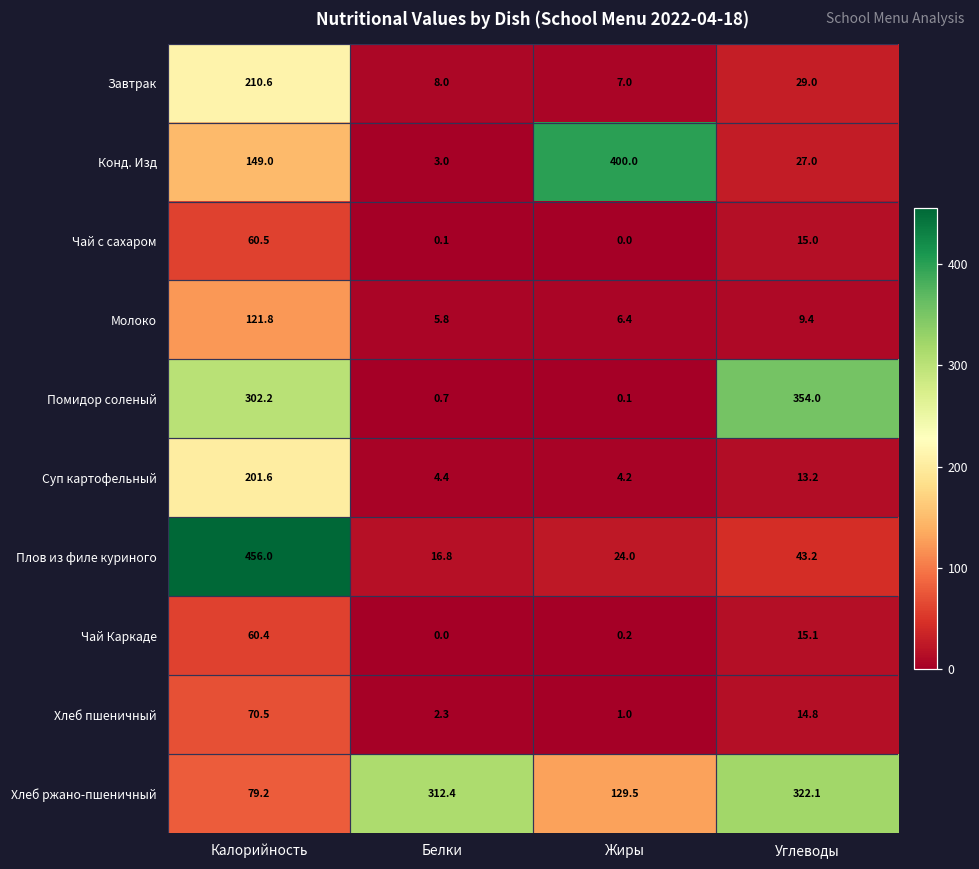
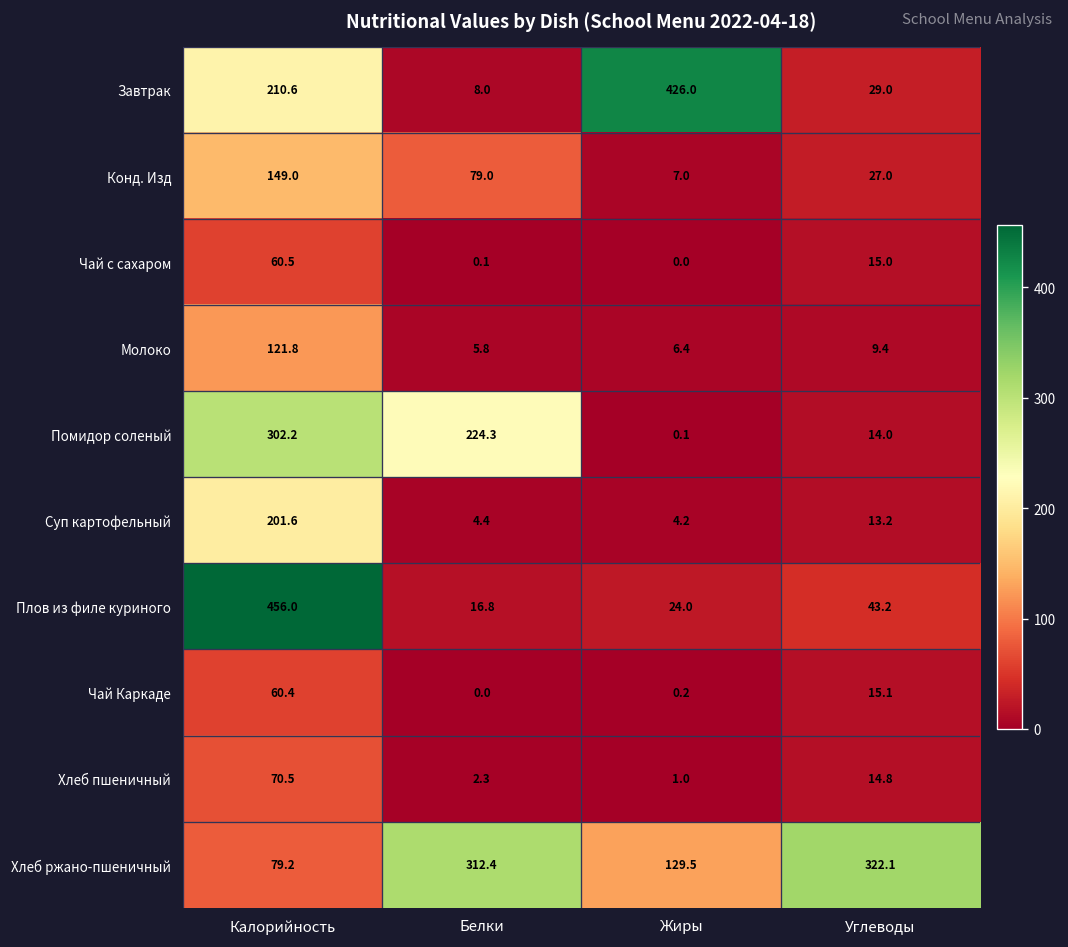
  {
    "Завтрак": {
      "Калорийность": 210.6,
      "Белки": 8.0,
-     "Жиры": 7.0,
+     "Жиры": 426.0,
      "Углеводы": 29.0
    },
    "Конд. Изд": {
      "Калорийность": 149.0,
-     "Белки": 3.0,
-     "Жиры": 400.0,
+     "Белки": 79.0,
+     "Жиры": 7.0,
      "Углеводы": 27.0
    },
    "Чай с сахаром": {
      "Калорийность": 60.5,
      "Белки": 0.1,
      "Жиры": 0.0,
      "Углеводы": 15.0
    },
    "Молоко": {
      "Калорийность": 121.8,
      "Белки": 5.8,
      "Жиры": 6.4,
      "Углеводы": 9.4
    },
    "Помидор соленый": {
      "Калорийность": 302.2,
-     "Белки": 0.7,
+     "Белки": 224.3,
      "Жиры": 0.1,
-     "Углеводы": 354.0
+     "Углеводы": 14.0
    },
    "Суп картофельный": {
      "Калорийность": 201.6,
      "Белки": 4.4,
      "Жиры": 4.2,
      "Углеводы": 13.2
    },
    "Плов из филе куриного": {
      "Калорийность": 456.0,
      "Белки": 16.8,
      "Жиры": 24.0,
      "Углеводы": 43.2
    },
    "Чай Каркаде": {
      "Калорийность": 60.4,
      "Белки": 0.0,
      "Жиры": 0.2,
      "Углеводы": 15.1
    },
    "Хлеб пшеничный": {
      "Калорийность": 70.5,
      "Белки": 2.3,
      "Жиры": 1.0,
      "Углеводы": 14.8
    },
    "Хлеб ржано-пшеничный": {
      "Калорийность": 79.2,
      "Белки": 312.4,
      "Жиры": 129.5,
      "Углеводы": 322.1
    }
  }
